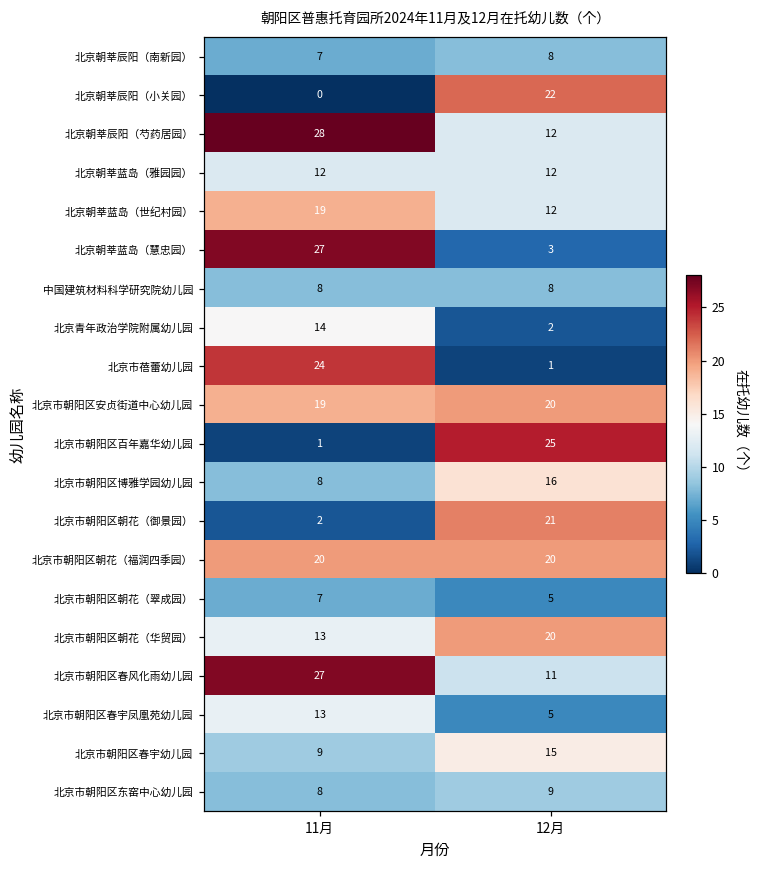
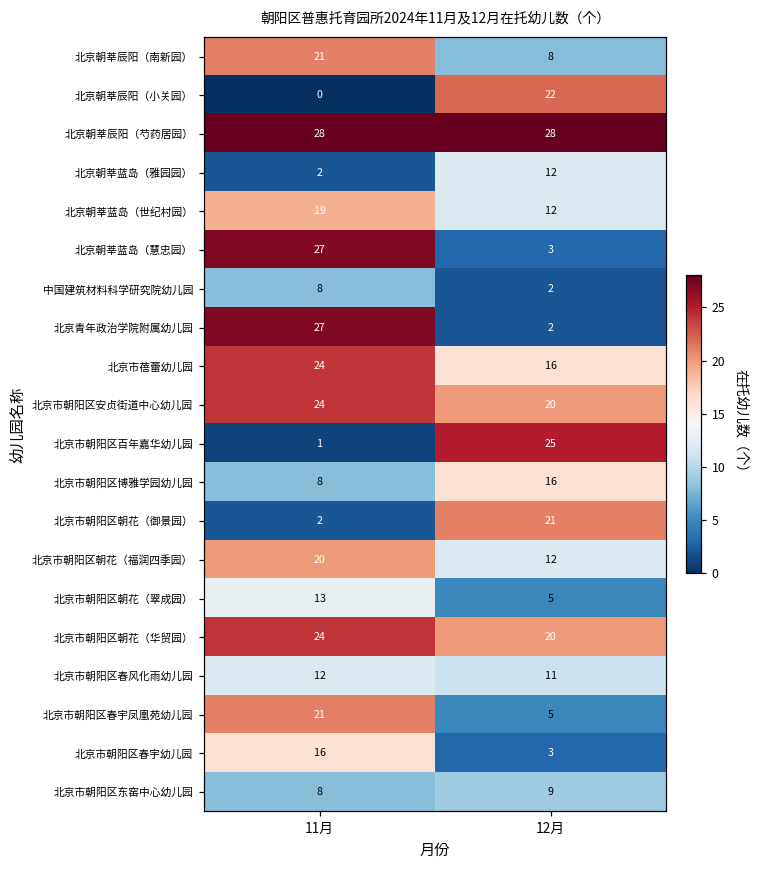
  {
    "北京朝莘辰阳（南新园）": {
-     "11月": 7,
+     "11月": 21,
      "12月": 8
    },
    "北京朝莘辰阳（小关园）": {
      "11月": 0,
      "12月": 22
    },
    "北京朝莘辰阳（芍药居园）": {
      "11月": 28,
-     "12月": 12
+     "12月": 28
    },
    "北京朝莘蓝岛（雅园园）": {
-     "11月": 12,
+     "11月": 2,
      "12月": 12
    },
    "北京朝莘蓝岛（世纪村园）": {
      "11月": 19,
      "12月": 12
    },
    "北京朝莘蓝岛（慧忠园）": {
      "11月": 27,
      "12月": 3
    },
    "中国建筑材料科学研究院幼儿园": {
      "11月": 8,
-     "12月": 8
+     "12月": 2
    },
    "北京青年政治学院附属幼儿园": {
-     "11月": 14,
+     "11月": 27,
      "12月": 2
    },
    "北京市蓓蕾幼儿园": {
      "11月": 24,
-     "12月": 1
+     "12月": 16
    },
    "北京市朝阳区安贞街道中心幼儿园": {
-     "11月": 19,
+     "11月": 24,
      "12月": 20
    },
    "北京市朝阳区百年嘉华幼儿园": {
      "11月": 1,
      "12月": 25
    },
    "北京市朝阳区博雅学园幼儿园": {
      "11月": 8,
      "12月": 16
    },
    "北京市朝阳区朝花（御景园）": {
      "11月": 2,
      "12月": 21
    },
    "北京市朝阳区朝花（福润四季园）": {
      "11月": 20,
-     "12月": 20
+     "12月": 12
    },
    "北京市朝阳区朝花（翠成园）": {
-     "11月": 7,
+     "11月": 13,
      "12月": 5
    },
    "北京市朝阳区朝花（华贸园）": {
-     "11月": 13,
+     "11月": 24,
      "12月": 20
    },
    "北京市朝阳区春风化雨幼儿园": {
-     "11月": 27,
+     "11月": 12,
      "12月": 11
    },
    "北京市朝阳区春宇凤凰苑幼儿园": {
-     "11月": 13,
+     "11月": 21,
      "12月": 5
    },
    "北京市朝阳区春宇幼儿园": {
-     "11月": 9,
-     "12月": 15
+     "11月": 16,
+     "12月": 3
    },
    "北京市朝阳区东窑中心幼儿园": {
      "11月": 8,
      "12月": 9
    }
  }
